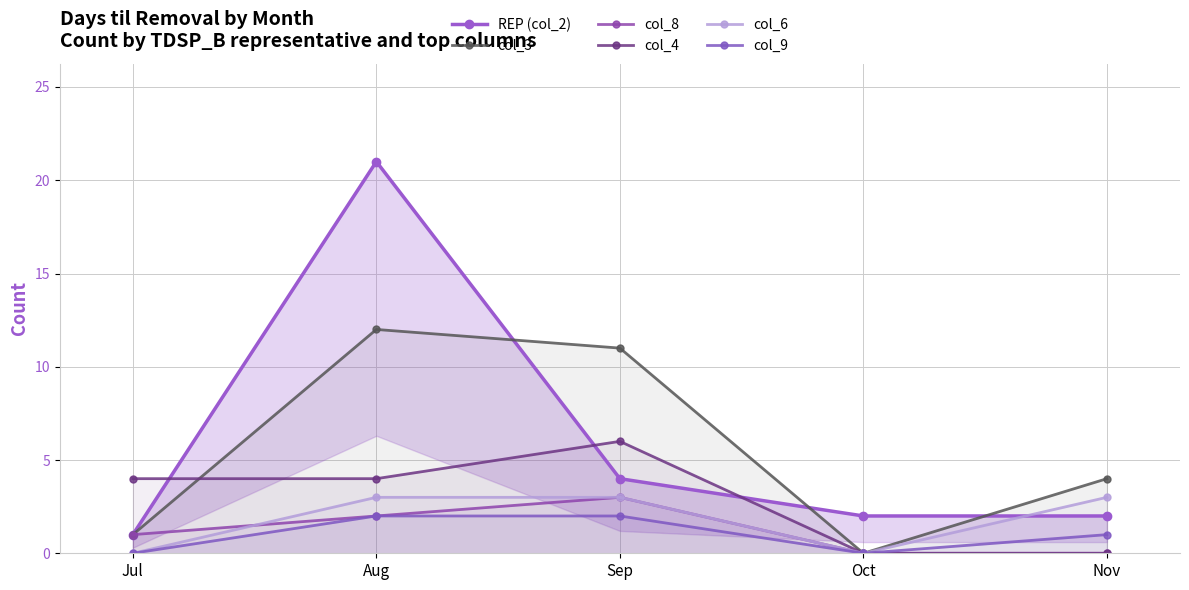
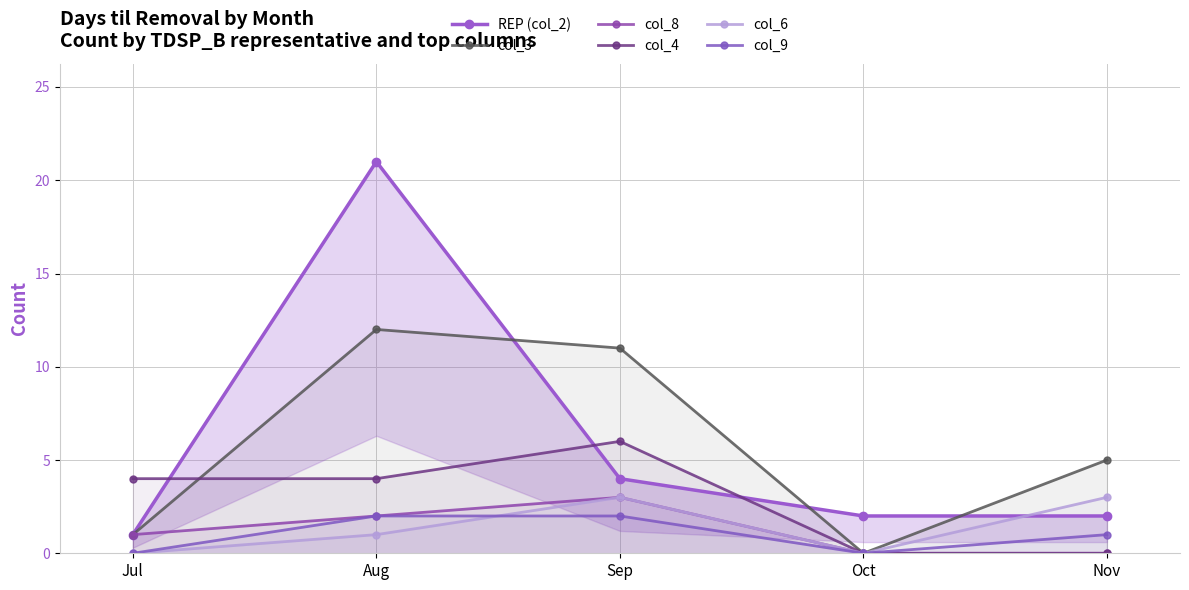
  {
    "col_3": {
      "Aug": 12,
      "Sep": 11,
-     "Nov": 4
+     "Nov": 5
    },
    "col_6": {
-     "Aug": 3,
+     "Aug": 1,
      "Nov": 3
    }
  }
